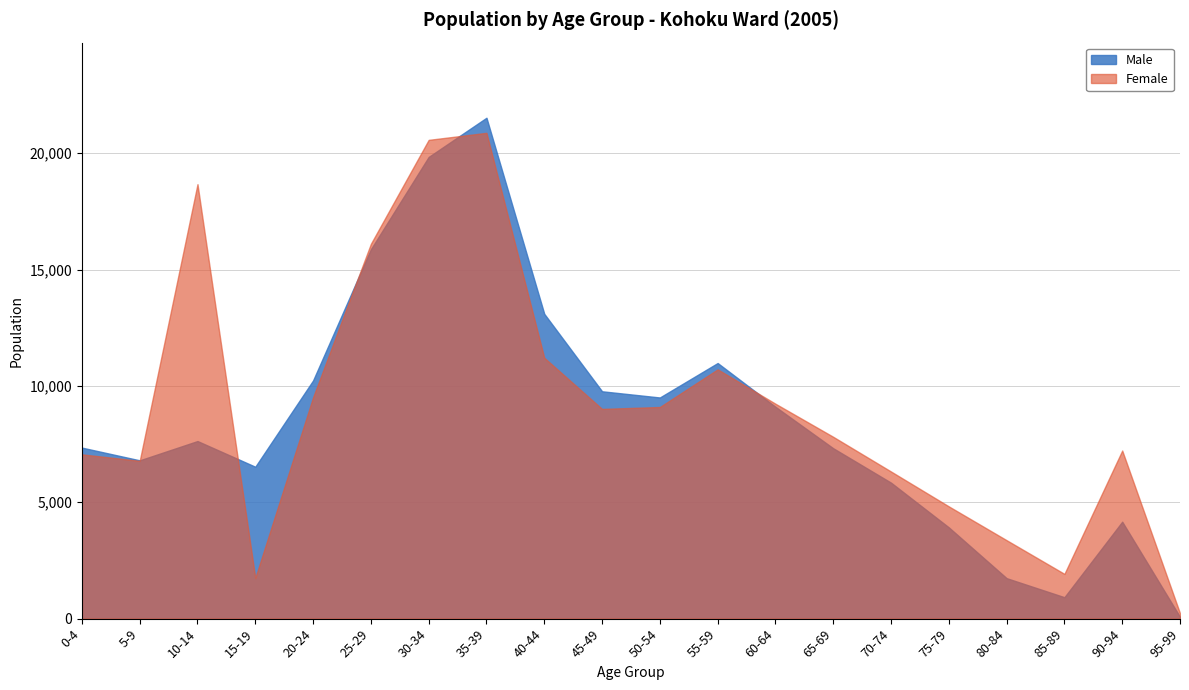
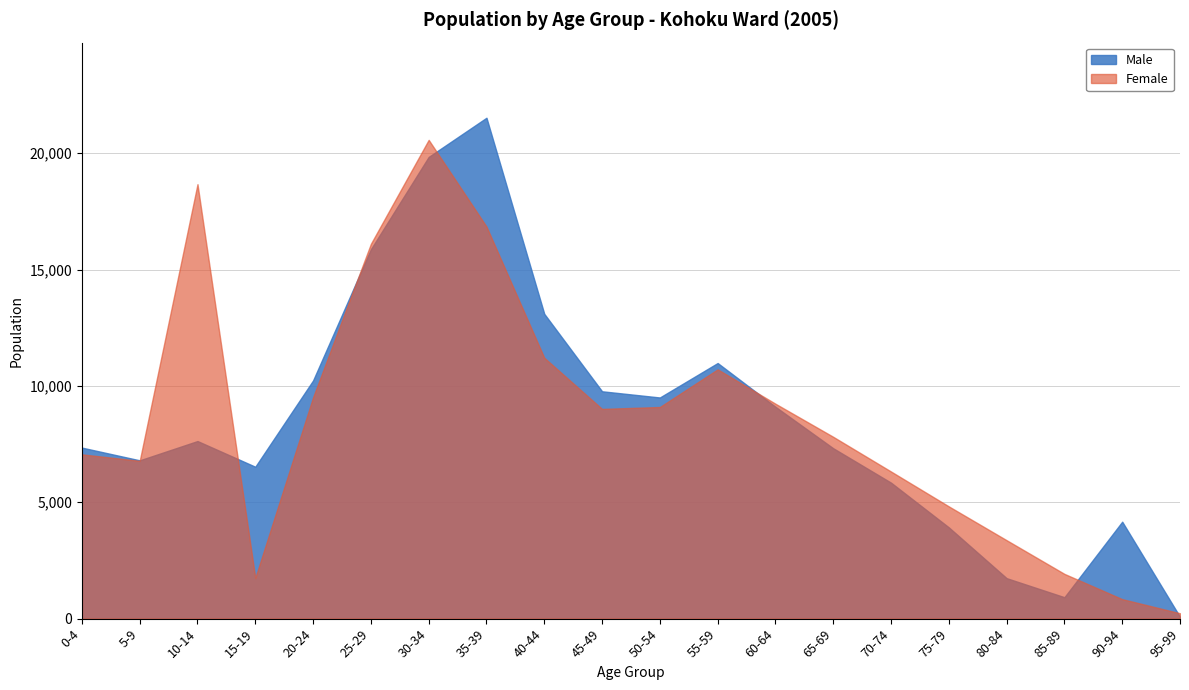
  {
    "Male": {
      "0-4": "7,300",
      "10-14": "7,600",
      "15-19": "6,500",
      "20-24": "10,200",
      "25-29": "15,900",
      "30-34": "19,800",
      "35-39": "21,500",
      "40-44": "13,100",
      "45-49": "9,800",
      "50-54": "9,500",
      "55-59": "11,000",
      "60-64": "9,100",
      "65-69": "7,300",
      "70-74": "5,800",
      "75-79": "3,900",
      "80-84": "1,700",
      "85-89": "900",
      "90-94": "4,200"
    },
    "Female": {
      "0-4": "7,100",
      "10-14": "18,700",
      "15-19": "1,800",
      "20-24": "9,500",
      "25-29": "16,100",
      "30-34": "20,600",
-     "35-39": "20,900",
+     "35-39": "16,800",
      "40-44": "11,200",
      "45-49": "9,000",
      "50-54": "9,100",
      "55-59": "10,700",
      "60-64": "9,200",
      "65-69": "7,800",
      "70-74": "6,300",
      "75-79": "4,800",
      "80-84": "3,400",
      "85-89": "1,900",
-     "90-94": "7,200",
+     "90-94": "800",
      "95-99": "200"
    }
  }
